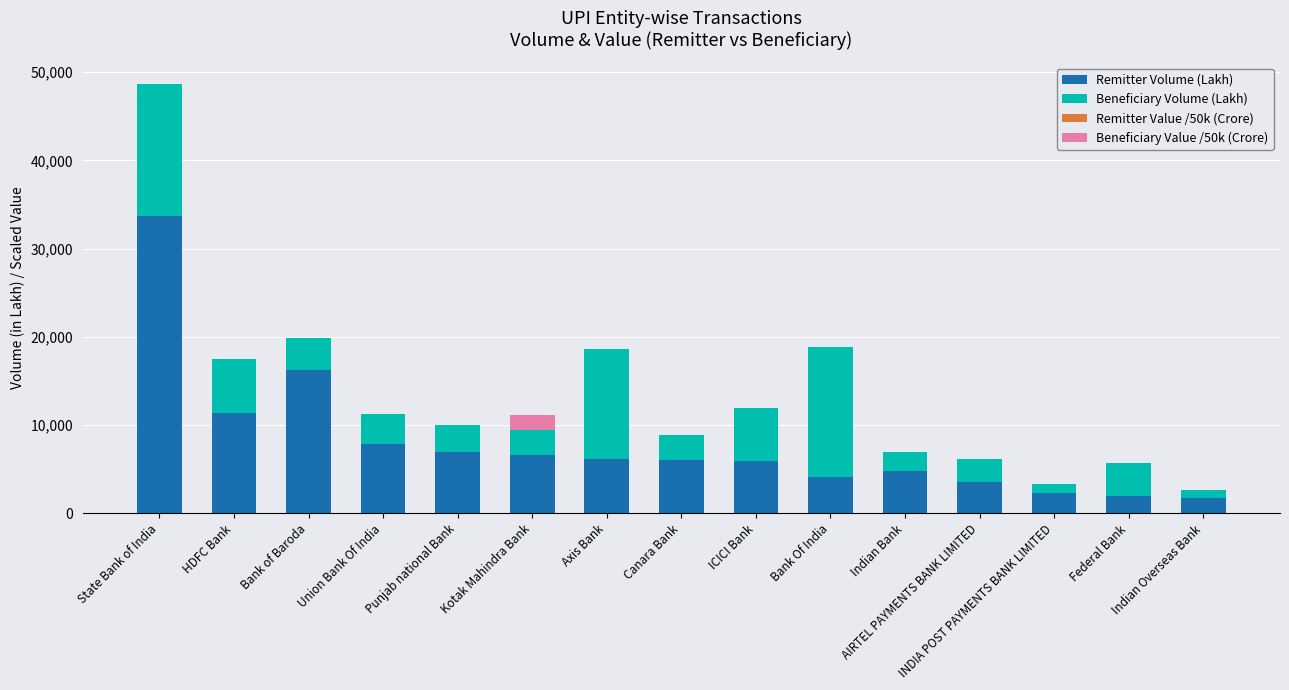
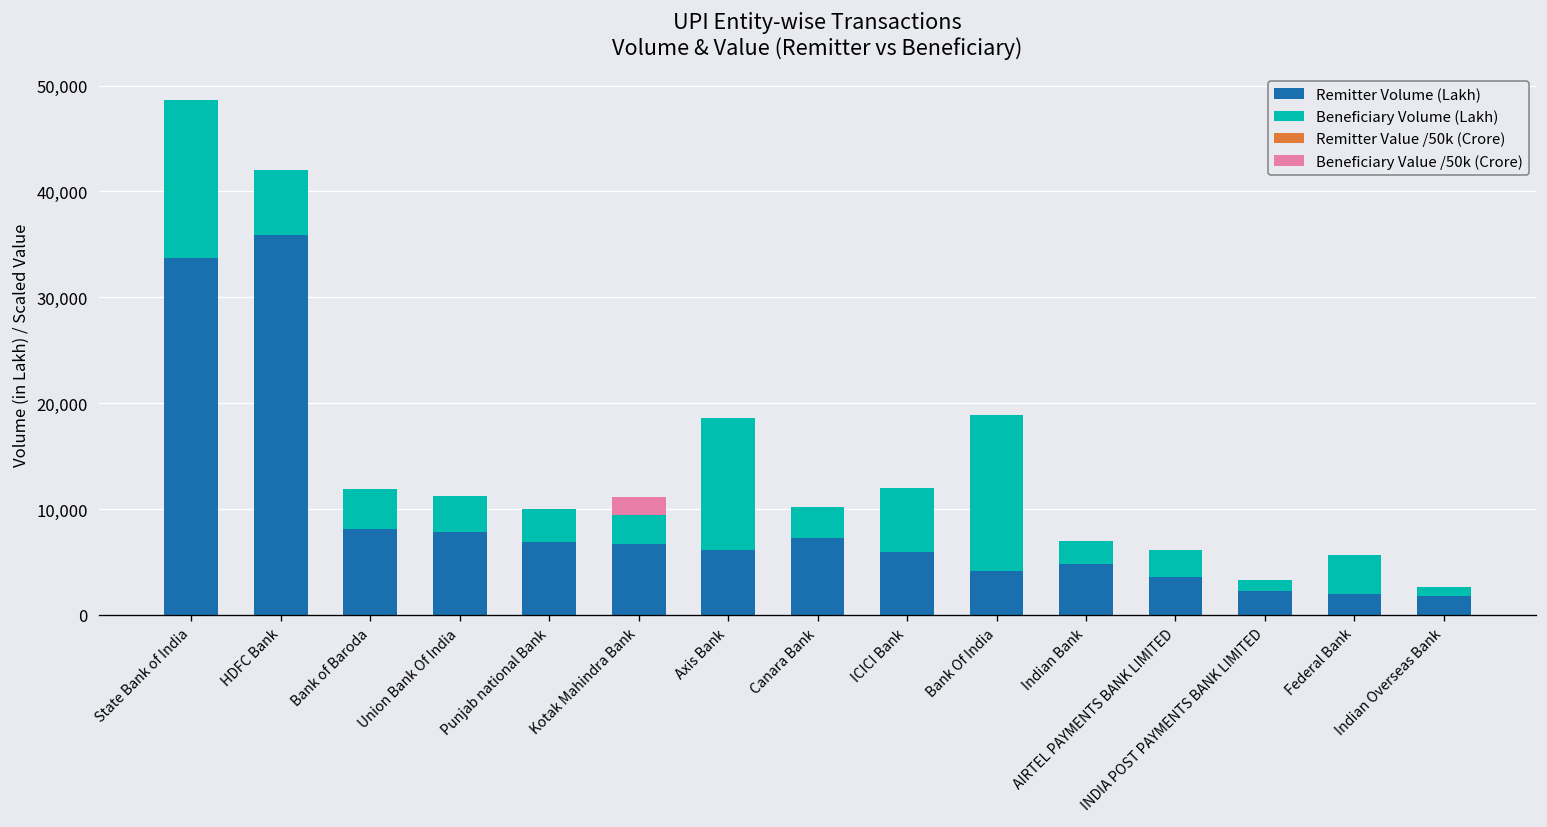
  {
    "Remitter Volume (Lakh)": {
      "State Bank of India": "34,000",
-     "HDFC Bank": "11,000",
-     "Bank of Baroda": "16,000",
+     "HDFC Bank": "36,000",
+     "Bank of Baroda": "8,000",
      "Union Bank Of India": "8,000",
      "Punjab national Bank": "7,000",
      "Kotak Mahindra Bank": "7,000",
      "Axis Bank": "6,000",
-     "Canara Bank": "6,000",
+     "Canara Bank": "7,000",
      "ICICI Bank": "6,000",
      "Bank Of India": "4,000",
      "Indian Bank": "5,000",
      "AIRTEL PAYMENTS BANK LIMITED": "4,000",
      "INDIA POST PAYMENTS BANK LIMITED": "2,000",
      "Federal Bank": "2,000",
      "Indian Overseas Bank": "2,000"
    },
    "Remitter Value /50k (Crore)": {
      "State Bank of India": "15,000",
      "HDFC Bank": "6,000",
      "Bank of Baroda": "4,000",
      "Union Bank Of India": "3,000",
      "Punjab national Bank": "3,000",
      "Kotak Mahindra Bank": "3,000",
      "Axis Bank": "12,000",
      "Canara Bank": "3,000",
      "ICICI Bank": "6,000",
      "Bank Of India": "15,000",
      "Indian Bank": "2,000",
      "AIRTEL PAYMENTS BANK LIMITED": "3,000",
      "INDIA POST PAYMENTS BANK LIMITED": "1,000",
      "Federal Bank": "4,000",
      "Indian Overseas Bank": "1,000"
    },
    "Beneficiary Value /50k (Crore)": {
      "Kotak Mahindra Bank": "2,000"
    }
  }
